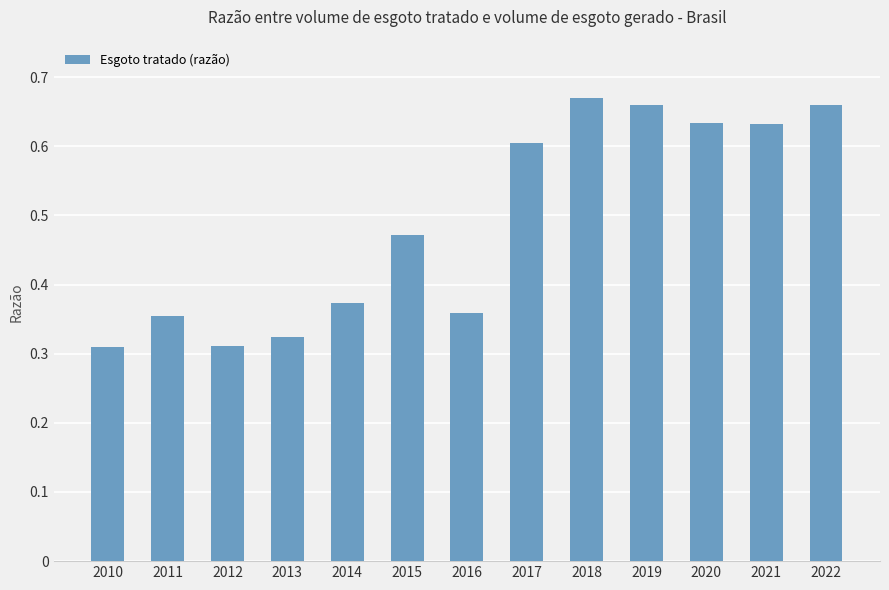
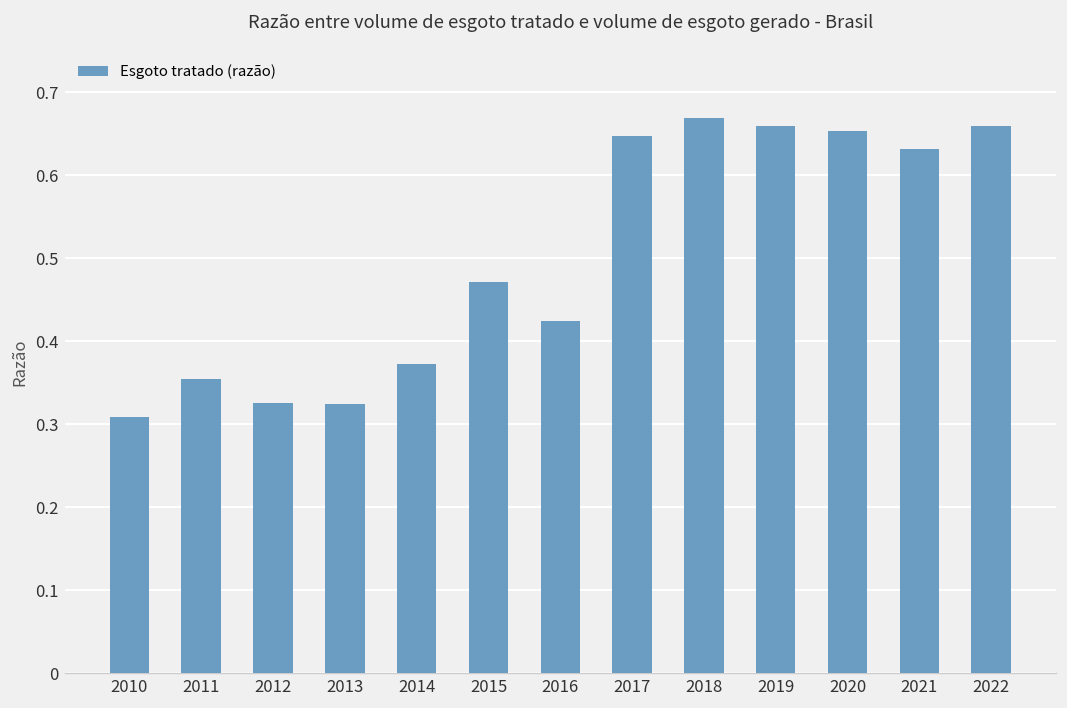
  {
    "2010": 0.31,
    "2011": 0.36,
-   "2012": 0.31,
+   "2012": 0.33,
    "2013": 0.32,
    "2014": 0.37,
    "2015": 0.47,
-   "2016": 0.36,
-   "2017": 0.60,
+   "2016": 0.42,
+   "2017": 0.65,
    "2018": 0.67,
    "2019": 0.66,
-   "2020": 0.63,
+   "2020": 0.65,
    "2021": 0.63,
    "2022": 0.66
  }
